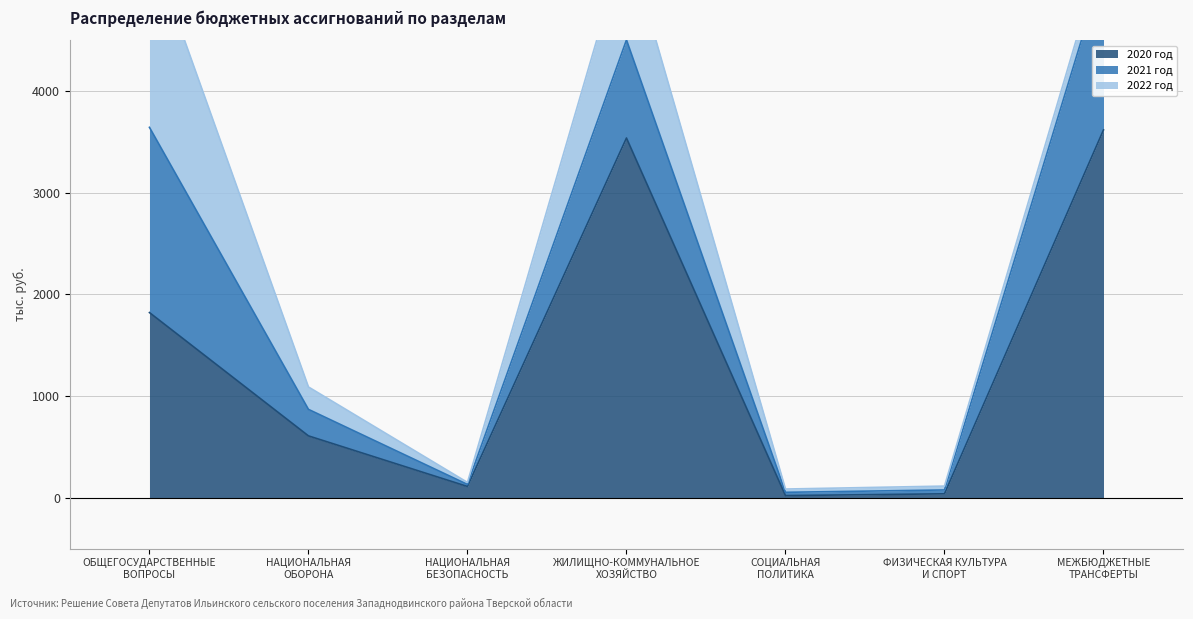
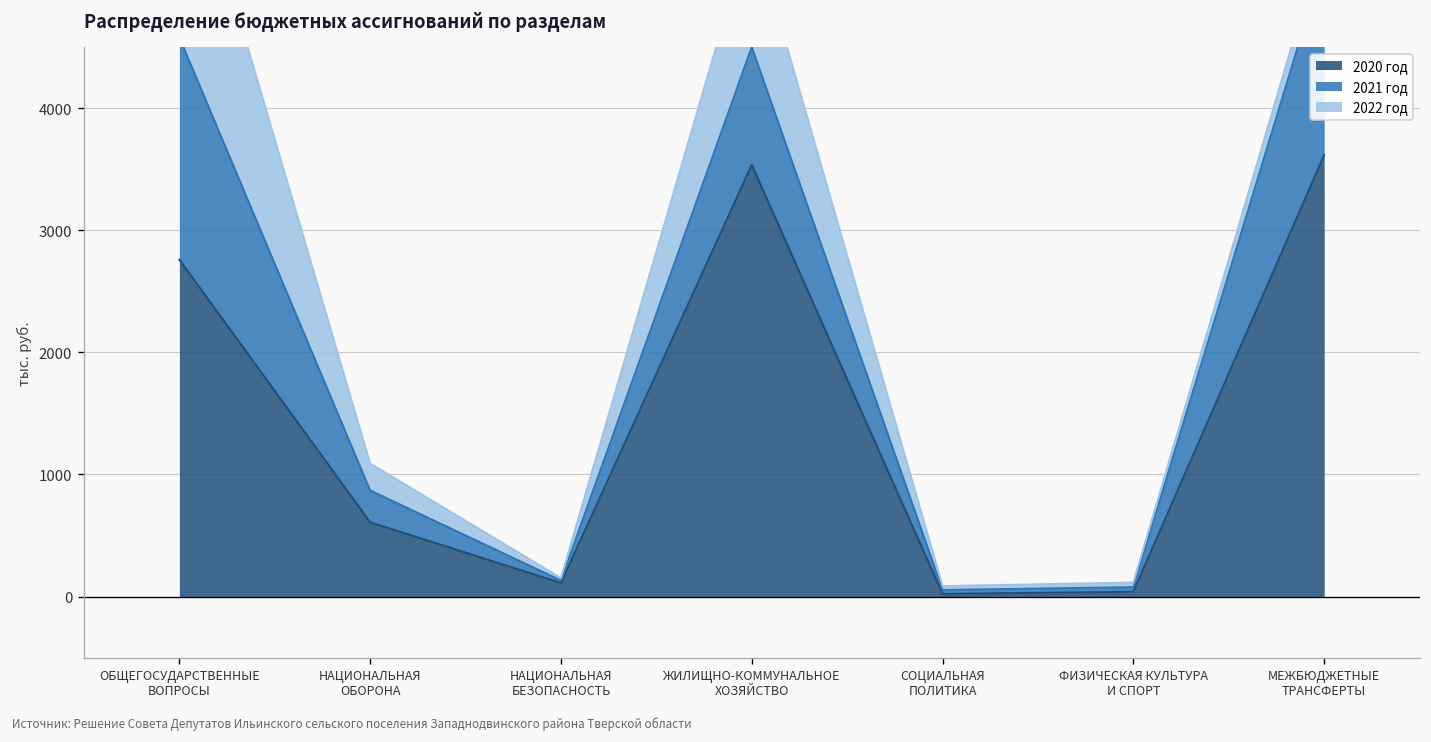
  {
    "2020 год": {
-     "ОБЩЕГОСУДАРСТВЕННЫЕ ВОПРОСЫ": 1820,
+     "ОБЩЕГОСУДАРСТВЕННЫЕ ВОПРОСЫ": 2760,
      "НАЦИОНАЛЬНАЯ ОБОРОНА": 610,
      "ЖИЛИЩНО-КОММУНАЛЬНОЕ ХОЗЯЙСТВО": 3540,
      "СОЦИАЛЬНАЯ ПОЛИТИКА": 20,
      "ФИЗИЧЕСКАЯ КУЛЬТУРА И СПОРТ": 40,
      "МЕЖБЮДЖЕТНЫЕ ТРАНСФЕРТЫ": 3620
    },
    "2021 год": {
      "НАЦИОНАЛЬНАЯ ОБОРОНА": 260,
      "ЖИЛИЩНО-КОММУНАЛЬНОЕ ХОЗЯЙСТВО": 960,
      "СОЦИАЛЬНАЯ ПОЛИТИКА": 30,
      "ФИЗИЧЕСКАЯ КУЛЬТУРА И СПОРТ": 40
    },
    "2022 год": {
      "НАЦИОНАЛЬНАЯ ОБОРОНА": 220,
      "СОЦИАЛЬНАЯ ПОЛИТИКА": 30,
      "ФИЗИЧЕСКАЯ КУЛЬТУРА И СПОРТ": 40
    }
  }
